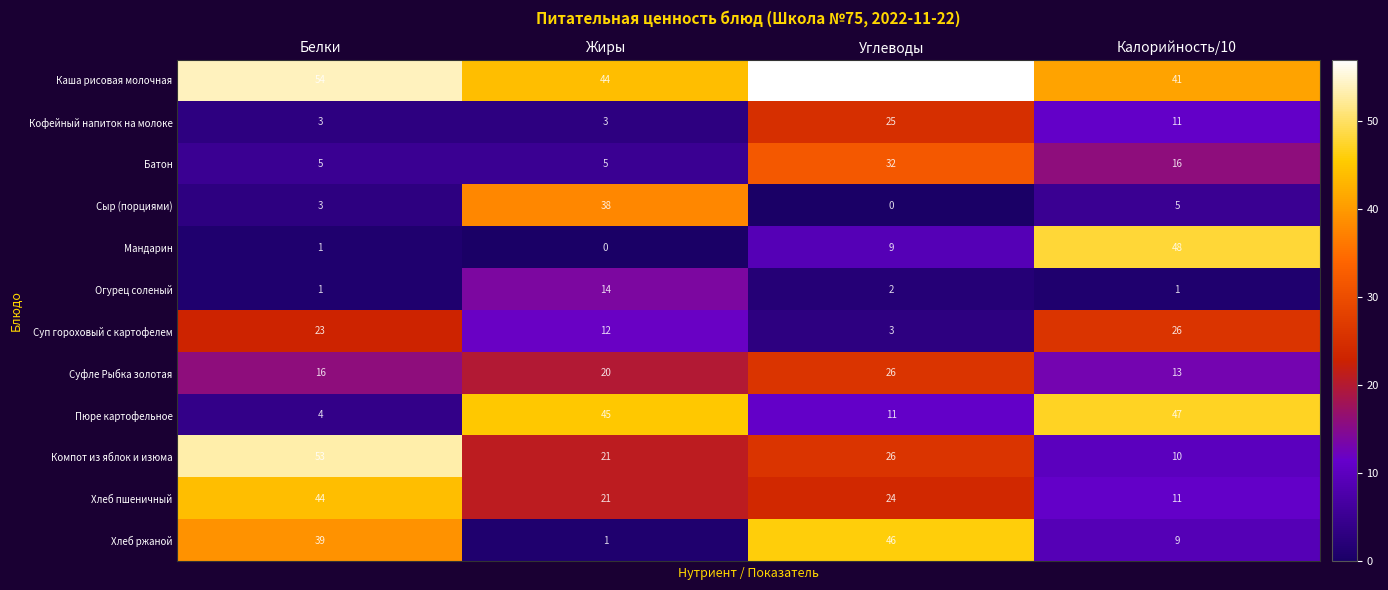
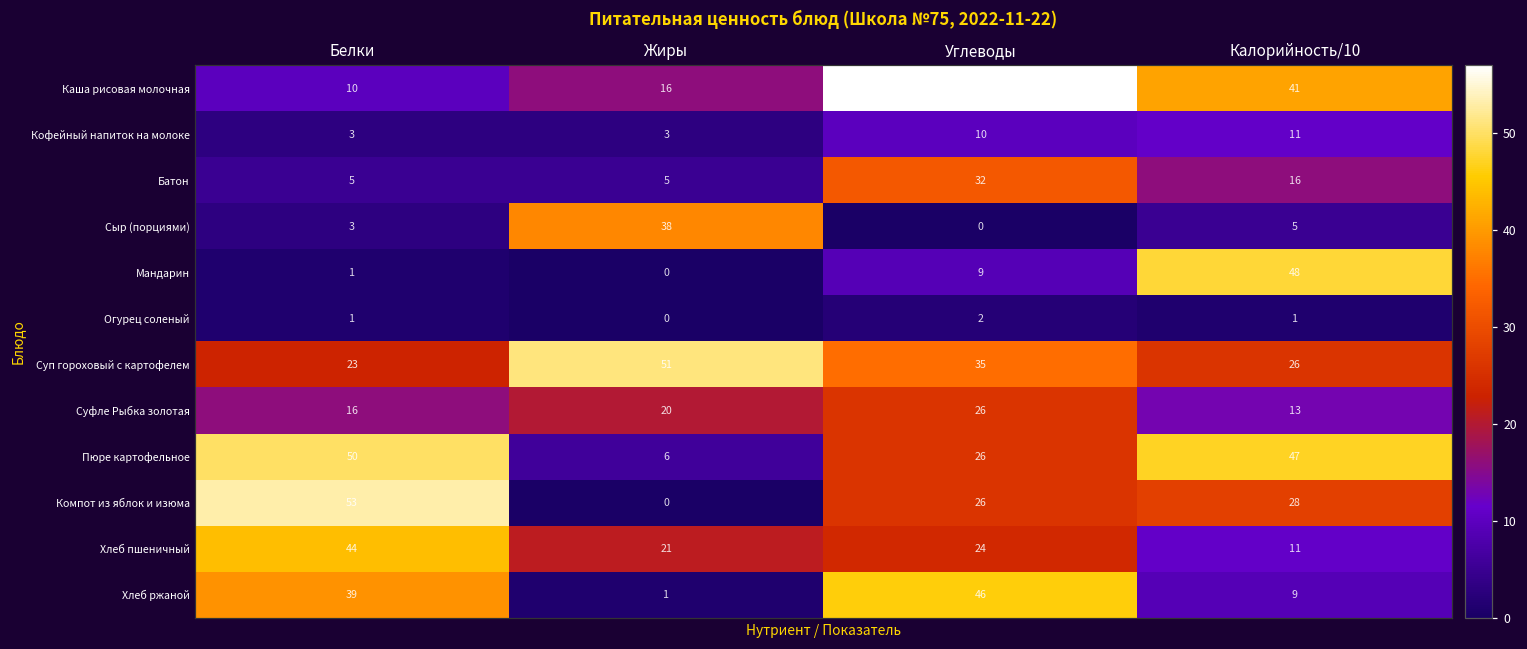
  {
    "Каша рисовая молочная": {
-     "Белки": 54,
-     "Жиры": 44,
+     "Белки": 10,
+     "Жиры": 16,
      "Калорийность/10": 41
    },
    "Кофейный напиток на молоке": {
      "Белки": 3,
      "Жиры": 3,
-     "Углеводы": 25,
+     "Углеводы": 10,
      "Калорийность/10": 11
    },
    "Батон": {
      "Белки": 5,
      "Жиры": 5,
      "Углеводы": 32,
      "Калорийность/10": 16
    },
    "Сыр (порциями)": {
      "Белки": 3,
      "Жиры": 38,
      "Углеводы": 0,
      "Калорийность/10": 5
    },
    "Мандарин": {
      "Белки": 1,
      "Жиры": 0,
      "Углеводы": 9,
      "Калорийность/10": 48
    },
    "Огурец соленый": {
      "Белки": 1,
-     "Жиры": 14,
+     "Жиры": 0,
      "Углеводы": 2,
      "Калорийность/10": 1
    },
    "Суп гороховый с картофелем": {
      "Белки": 23,
-     "Жиры": 12,
-     "Углеводы": 3,
+     "Жиры": 51,
+     "Углеводы": 35,
      "Калорийность/10": 26
    },
    "Суфле Рыбка золотая": {
      "Белки": 16,
      "Жиры": 20,
      "Углеводы": 26,
      "Калорийность/10": 13
    },
    "Пюре картофельное": {
-     "Белки": 4,
-     "Жиры": 45,
-     "Углеводы": 11,
+     "Белки": 50,
+     "Жиры": 6,
+     "Углеводы": 26,
      "Калорийность/10": 47
    },
    "Компот из яблок и изюма": {
      "Белки": 53,
-     "Жиры": 21,
+     "Жиры": 0,
      "Углеводы": 26,
-     "Калорийность/10": 10
+     "Калорийность/10": 28
    },
    "Хлеб пшеничный": {
      "Белки": 44,
      "Жиры": 21,
      "Углеводы": 24,
      "Калорийность/10": 11
    },
    "Хлеб ржаной": {
      "Белки": 39,
      "Жиры": 1,
      "Углеводы": 46,
      "Калорийность/10": 9
    }
  }
